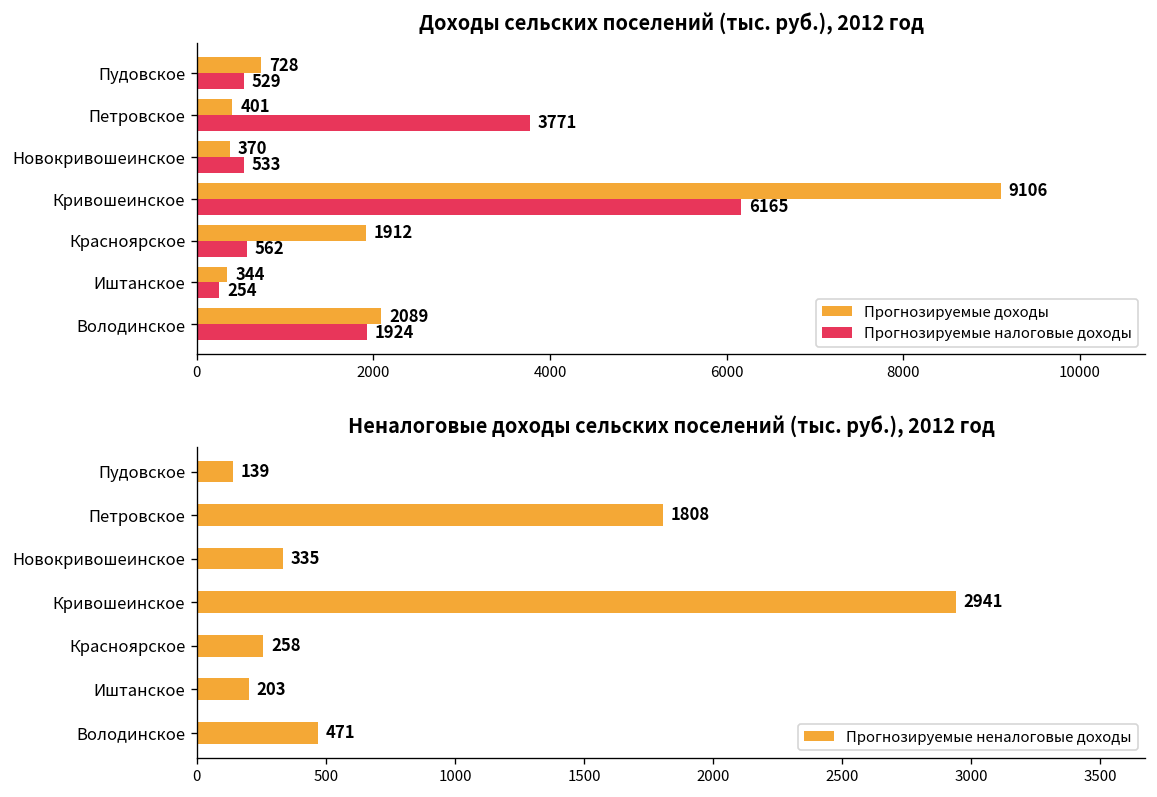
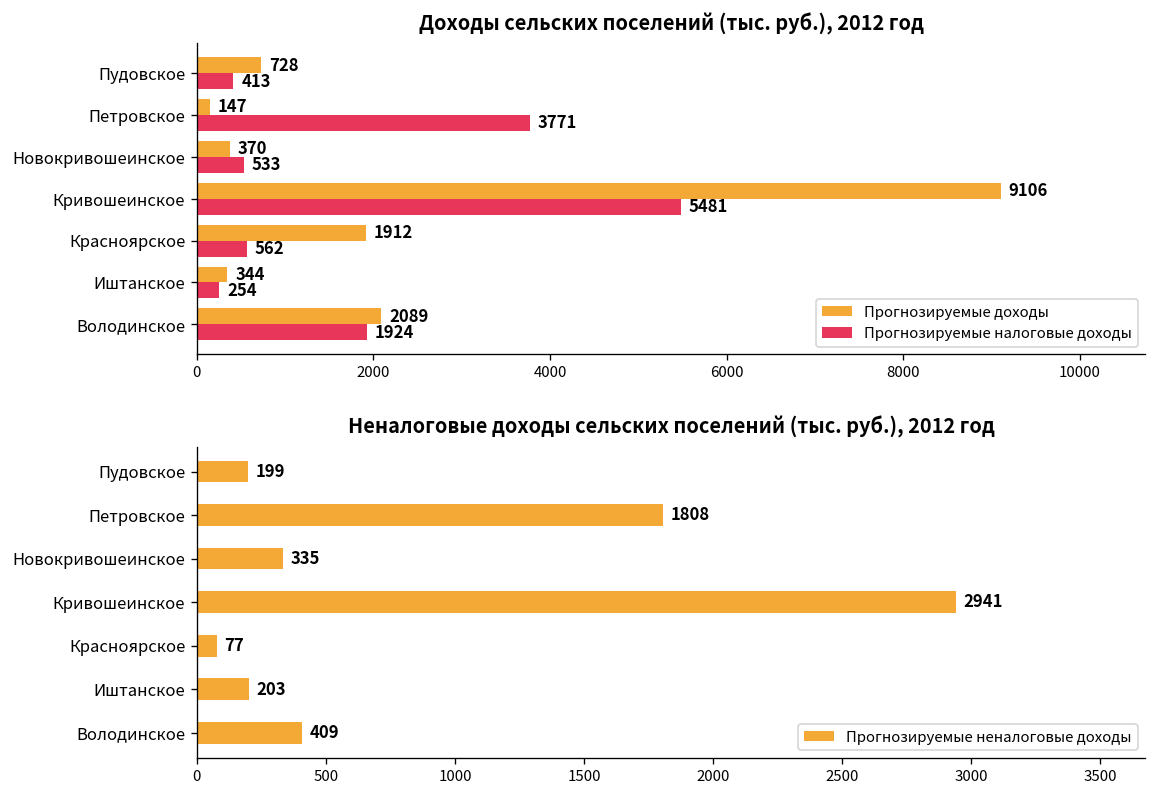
  {
    "Доходы сельских поселений (тыс. руб.), 2012 год": {
      "Прогнозируемые доходы": {
        "Пудовское": 728,
-       "Петровское": 401,
+       "Петровское": 147,
        "Новокривошеинское": 370,
        "Кривошеинское": 9106,
        "Красноярское": 1912,
        "Иштанское": 344,
        "Володинское": 2089
      },
      "Прогнозируемые налоговые доходы": {
-       "Пудовское": 529,
+       "Пудовское": 413,
        "Петровское": 3771,
        "Новокривошеинское": 533,
-       "Кривошеинское": 6165,
+       "Кривошеинское": 5481,
        "Красноярское": 562,
        "Иштанское": 254,
        "Володинское": 1924
      }
    },
    "Неналоговые доходы сельских поселений (тыс. руб.), 2012 год": {
-     "Пудовское": 139,
+     "Пудовское": 199,
      "Петровское": 1808,
      "Новокривошеинское": 335,
      "Кривошеинское": 2941,
-     "Красноярское": 258,
+     "Красноярское": 77,
      "Иштанское": 203,
-     "Володинское": 471
+     "Володинское": 409
    }
  }
